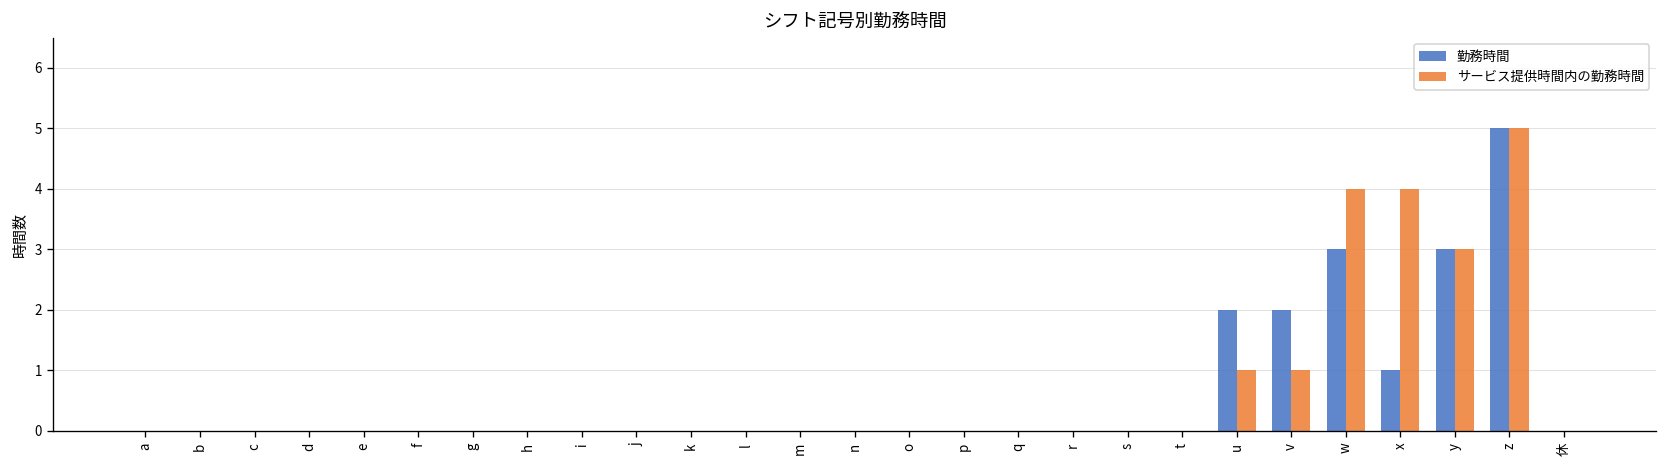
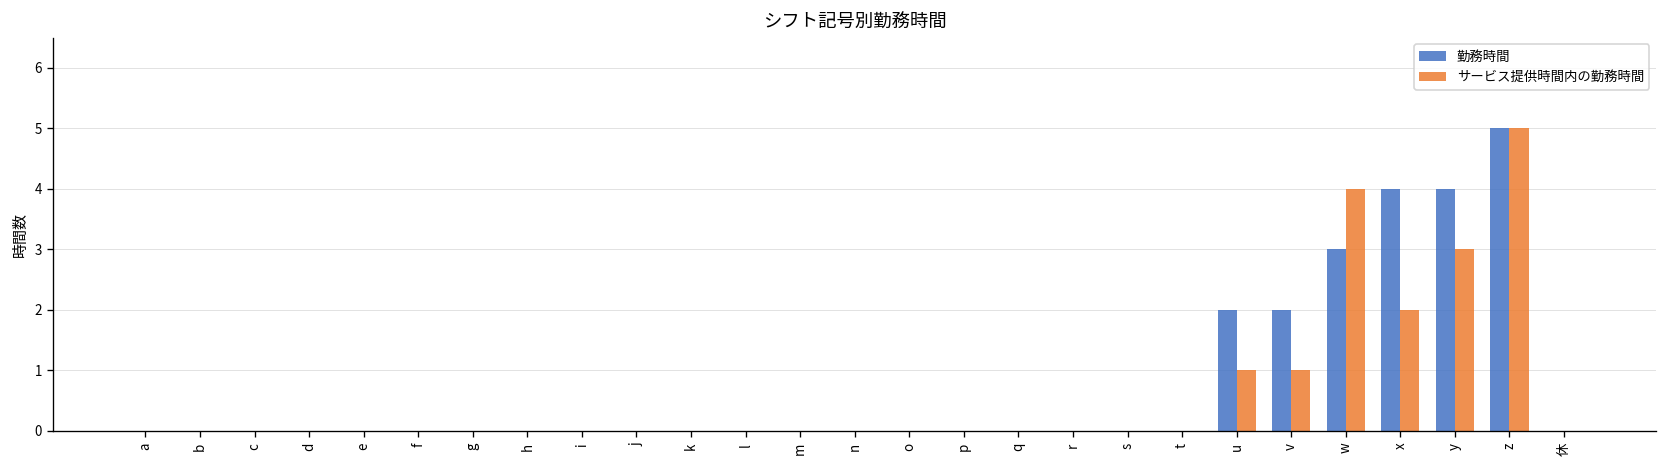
  {
    "勤務時間": {
      "a": 0,
      "b": 0,
      "c": 0,
      "d": 0,
      "e": 0,
      "f": 0,
      "g": 0,
      "h": 0,
      "i": 0,
      "j": 0,
      "k": 0,
      "l": 0,
      "m": 0,
      "n": 0,
      "o": 0,
      "p": 0,
      "q": 0,
      "r": 0,
      "s": 0,
      "t": 0,
      "u": 2,
      "v": 2,
      "w": 3,
-     "x": 1,
-     "y": 3,
+     "x": 4,
+     "y": 4,
      "z": 5,
      "休": 0
    },
    "サービス提供時間内の勤務時間": {
      "a": 0,
      "b": 0,
      "c": 0,
      "d": 0,
      "e": 0,
      "f": 0,
      "g": 0,
      "h": 0,
      "i": 0,
      "j": 0,
      "k": 0,
      "l": 0,
      "m": 0,
      "n": 0,
      "o": 0,
      "p": 0,
      "q": 0,
      "r": 0,
      "s": 0,
      "t": 0,
      "u": 1,
      "v": 1,
      "w": 4,
-     "x": 4,
+     "x": 2,
      "y": 3,
      "z": 5,
      "休": 0
    }
  }
